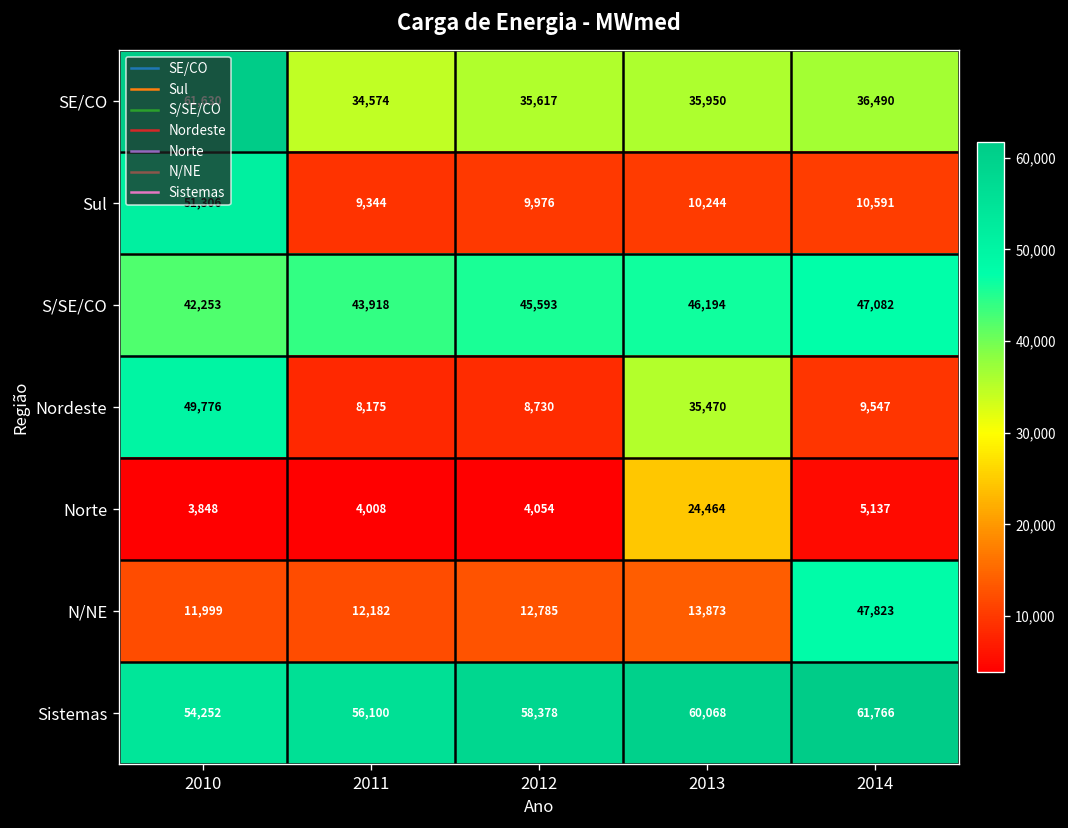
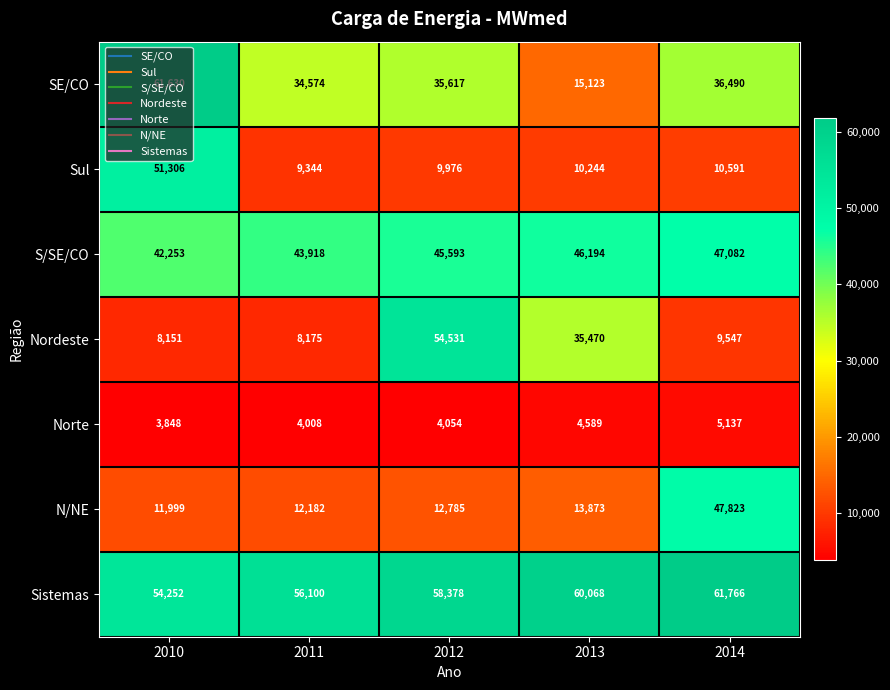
  {
    "SE/CO": {
      "2011": "34,574",
      "2012": "35,617",
-     "2013": "35,950",
+     "2013": "15,123",
      "2014": "36,490"
    },
    "Sul": {
      "2010": "51,306",
      "2011": "9,344",
      "2012": "9,976",
      "2013": "10,244",
      "2014": "10,591"
    },
    "S/SE/CO": {
      "2010": "42,253",
      "2011": "43,918",
      "2012": "45,593",
      "2013": "46,194",
      "2014": "47,082"
    },
    "Nordeste": {
-     "2010": "49,776",
+     "2010": "8,151",
      "2011": "8,175",
-     "2012": "8,730",
+     "2012": "54,531",
      "2013": "35,470",
      "2014": "9,547"
    },
    "Norte": {
      "2010": "3,848",
      "2011": "4,008",
      "2012": "4,054",
-     "2013": "24,464",
+     "2013": "4,589",
      "2014": "5,137"
    },
    "N/NE": {
      "2010": "11,999",
      "2011": "12,182",
      "2012": "12,785",
      "2013": "13,873",
      "2014": "47,823"
    },
    "Sistemas": {
      "2010": "54,252",
      "2011": "56,100",
      "2012": "58,378",
      "2013": "60,068",
      "2014": "61,766"
    }
  }
